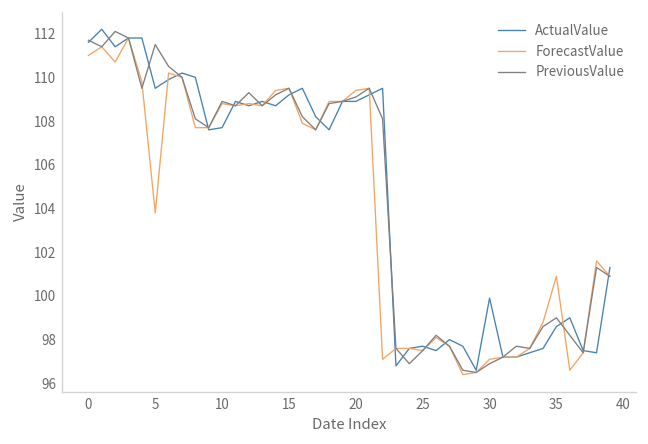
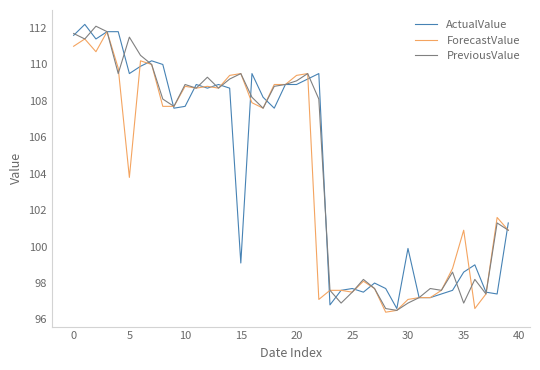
  {
    "ActualValue": {
      "5": 109.5,
      "10": 107.7,
-     "15": 109.2,
+     "15": 99.1,
      "20": 108.9,
      "25": 97.7,
      "30": 99.9,
      "35": 98.6
    },
    "ForecastValue": {
      "0": 111.0,
      "5": 103.8,
      "20": 109.4,
      "30": 97.1,
      "35": 100.9
    },
    "PreviousValue": {
      "5": 111.5,
      "20": 109.1,
      "30": 96.9,
-     "35": 99.0
+     "35": 96.9
    }
  }
